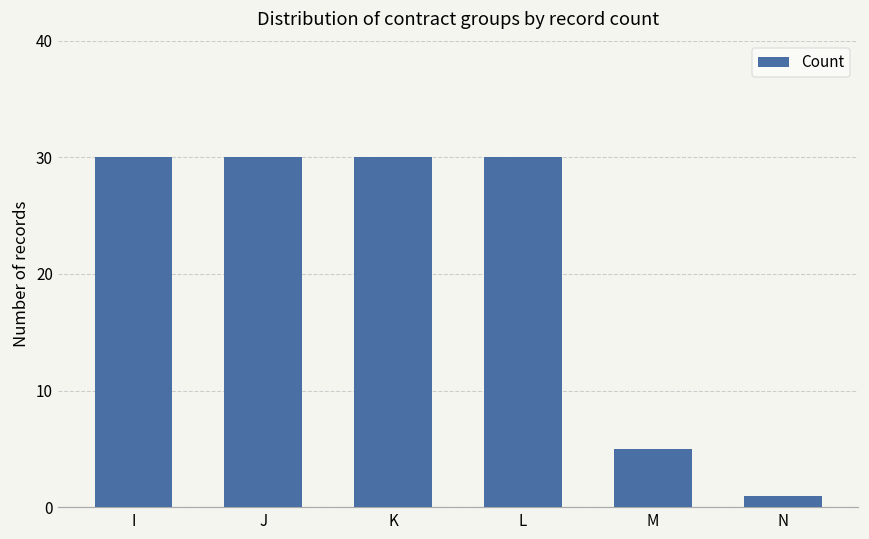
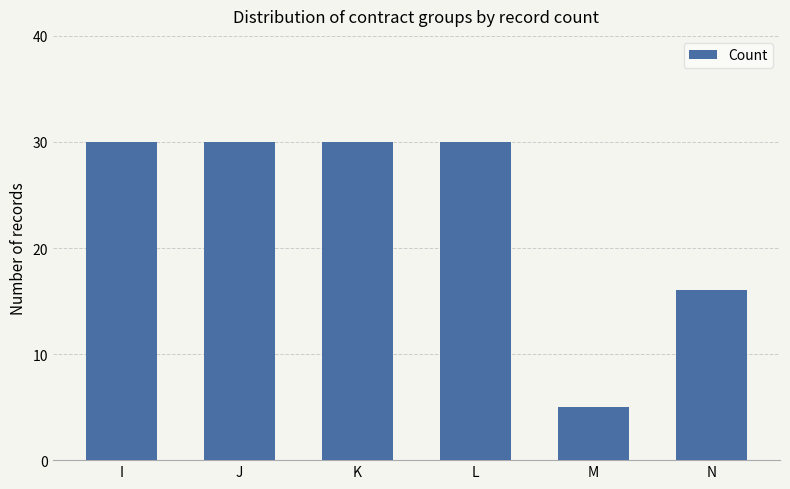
  {
    "I": 30,
    "J": 30,
    "K": 30,
    "L": 30,
    "M": 5,
-   "N": 1
+   "N": 16
  }
